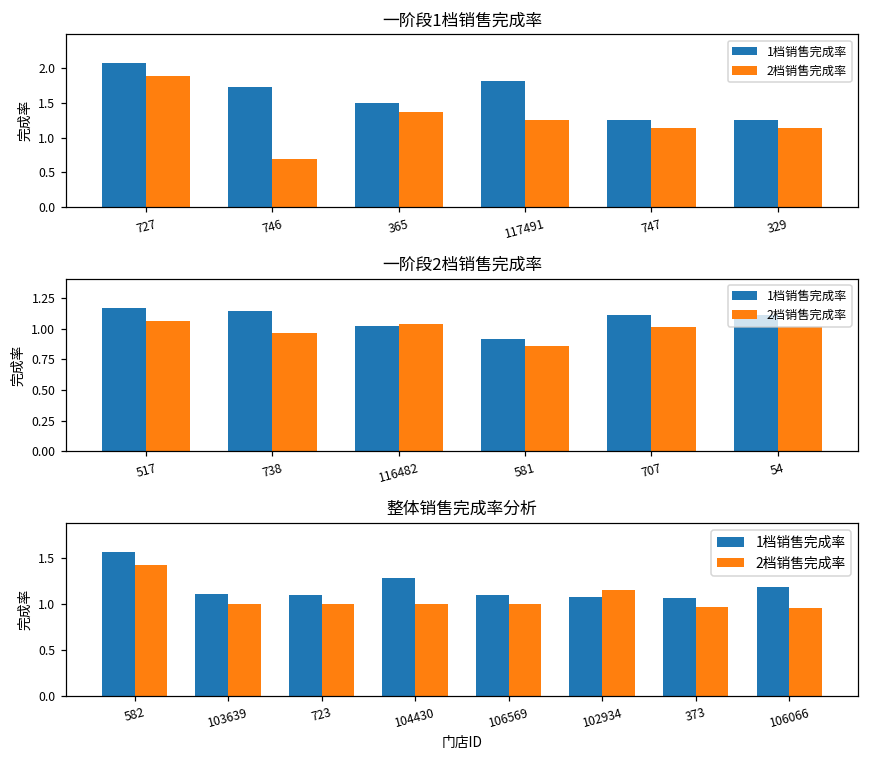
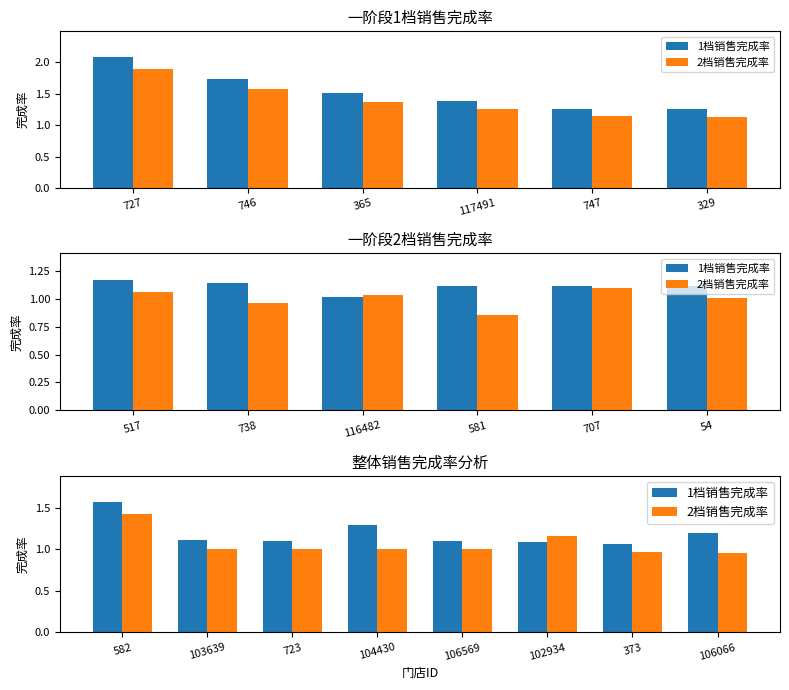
  {
    "一阶段1档销售完成率": {
      "1档销售完成率": {
        "727": 2.1,
        "746": 1.7,
        "365": 1.5,
-       "117491": 1.8,
+       "117491": 1.4,
        "747": 1.3,
        "329": 1.2
      },
      "2档销售完成率": {
        "727": 1.9,
-       "746": 0.7,
+       "746": 1.6,
        "365": 1.4,
        "117491": 1.3,
        "747": 1.1,
        "329": 1.1
      }
    },
    "一阶段2档销售完成率": {
      "1档销售完成率": {
        "517": 1.17,
        "738": 1.15,
        "116482": 1.02,
-       "581": 0.92,
+       "581": 1.12,
        "707": 1.11
      },
      "2档销售完成率": {
        "517": 1.07,
        "738": 0.96,
        "116482": 1.04,
        "581": 0.86,
-       "707": 1.01,
+       "707": 1.10,
        "54": 1.01
      }
    },
    "整体销售完成率分析": {
      "1档销售完成率": {
        "582": 1.6,
        "103639": 1.1,
        "723": 1.1,
        "104430": 1.3,
        "106569": 1.1,
        "102934": 1.1,
        "373": 1.1,
        "106066": 1.2
      },
      "2档销售完成率": {
        "582": 1.4,
        "103639": 1.0,
        "723": 1.0,
        "104430": 1.0,
        "106569": 1.0,
        "102934": 1.2,
        "373": 1.0,
        "106066": 1.0
      }
    }
  }
